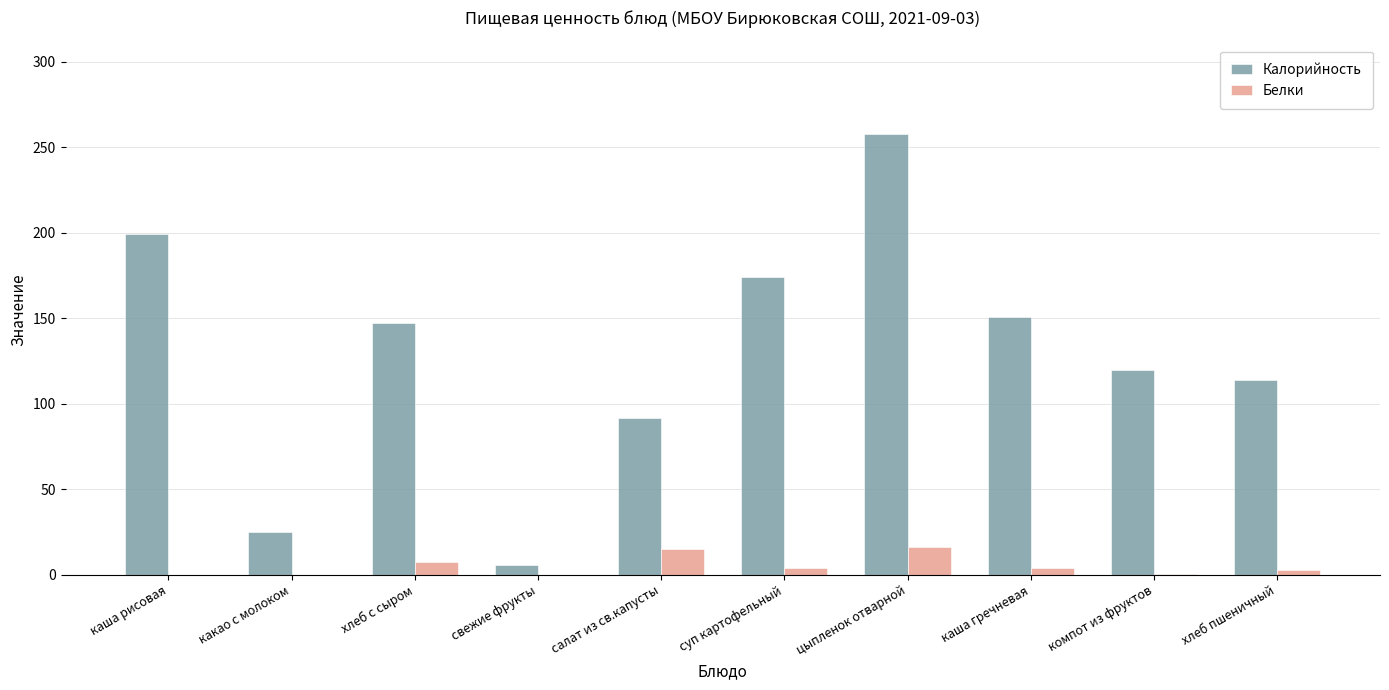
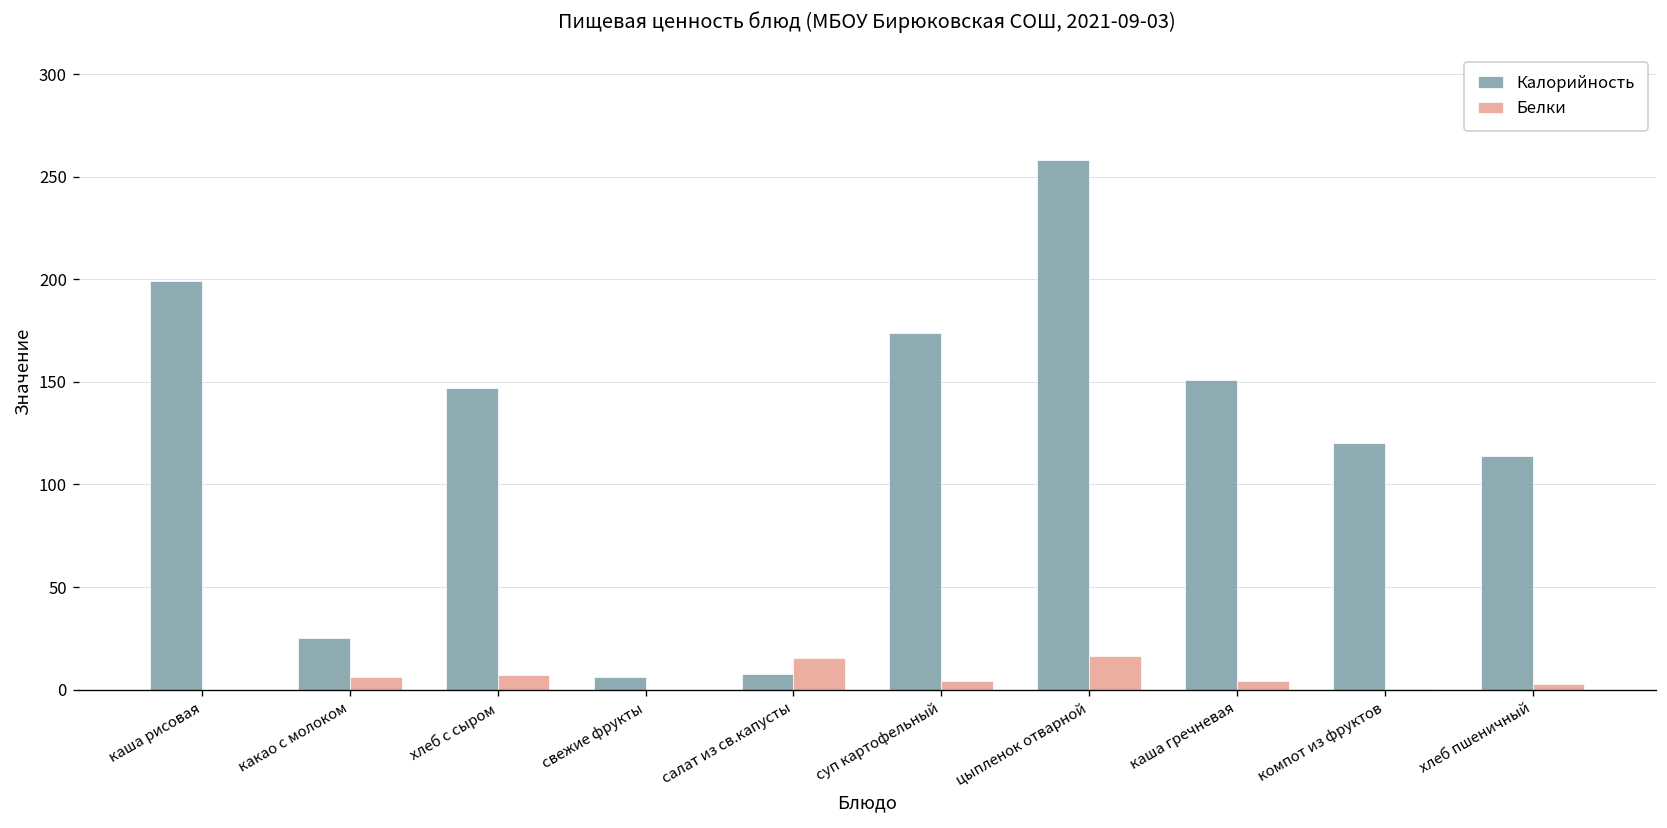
  {
    "Калорийность": {
      "каша рисовая": 199,
      "какао с молоком": 25,
      "хлеб с сыром": 147,
      "свежие фрукты": 6,
-     "салат из св.капусты": 92,
+     "салат из св.капусты": 8,
      "суп картофельный": 174,
      "цыпленок отварной": 258,
      "каша гречневая": 151,
      "компот из фруктов": 120,
      "хлеб пшеничный": 114
    },
    "Белки": {
      "каша рисовая": 0,
-     "какао с молоком": 0,
+     "какао с молоком": 6,
      "хлеб с сыром": 7,
      "свежие фрукты": 0,
      "салат из св.капусты": 15,
      "суп картофельный": 4,
      "цыпленок отварной": 16,
      "каша гречневая": 4,
      "хлеб пшеничный": 3
    }
  }
